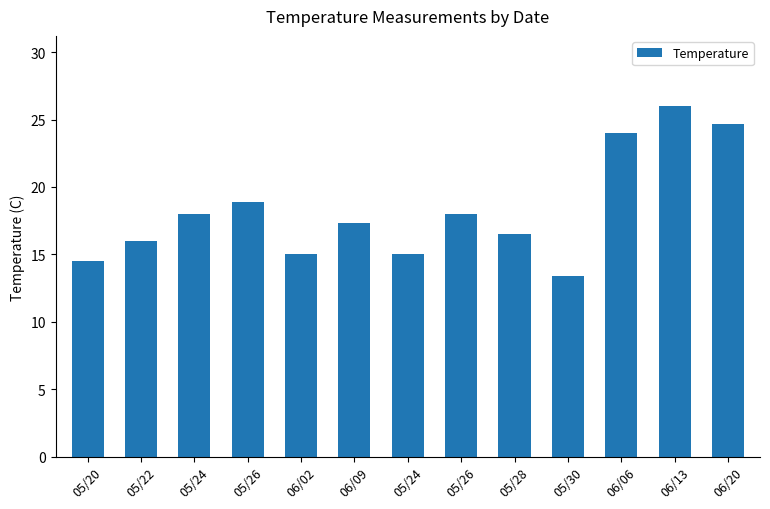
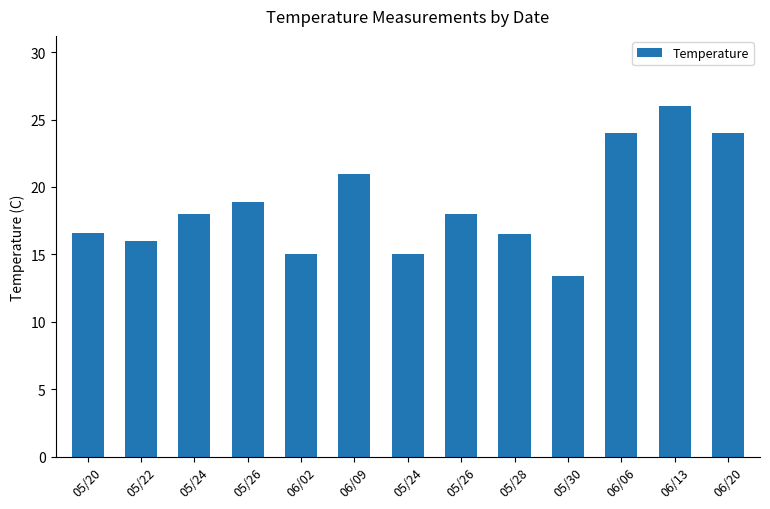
  {
-   "05/20": 14.5,
+   "05/20": 16.6,
    "05/22": 16.0,
    "06/02": 15.0,
-   "06/09": 17.3,
+   "06/09": 21.0,
    "05/28": 16.5,
    "05/30": 13.4,
    "06/06": 24.0,
    "06/13": 26.0,
-   "06/20": 24.7
+   "06/20": 24.0
  }
